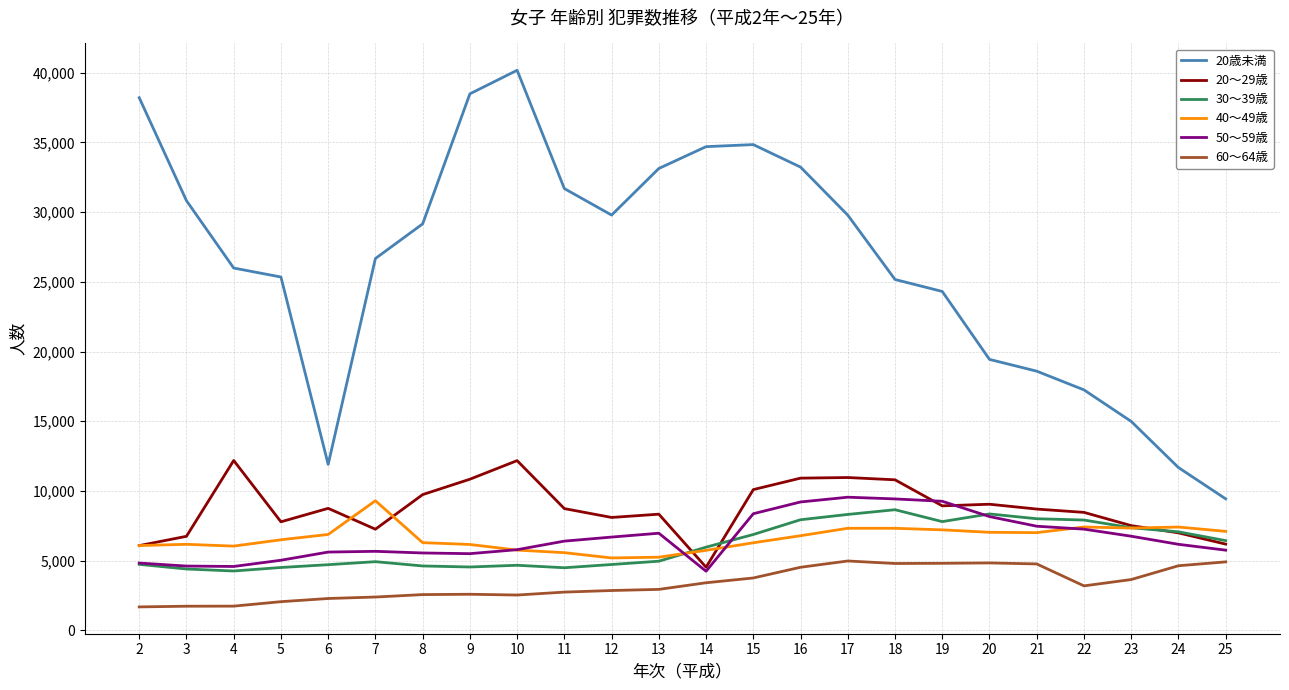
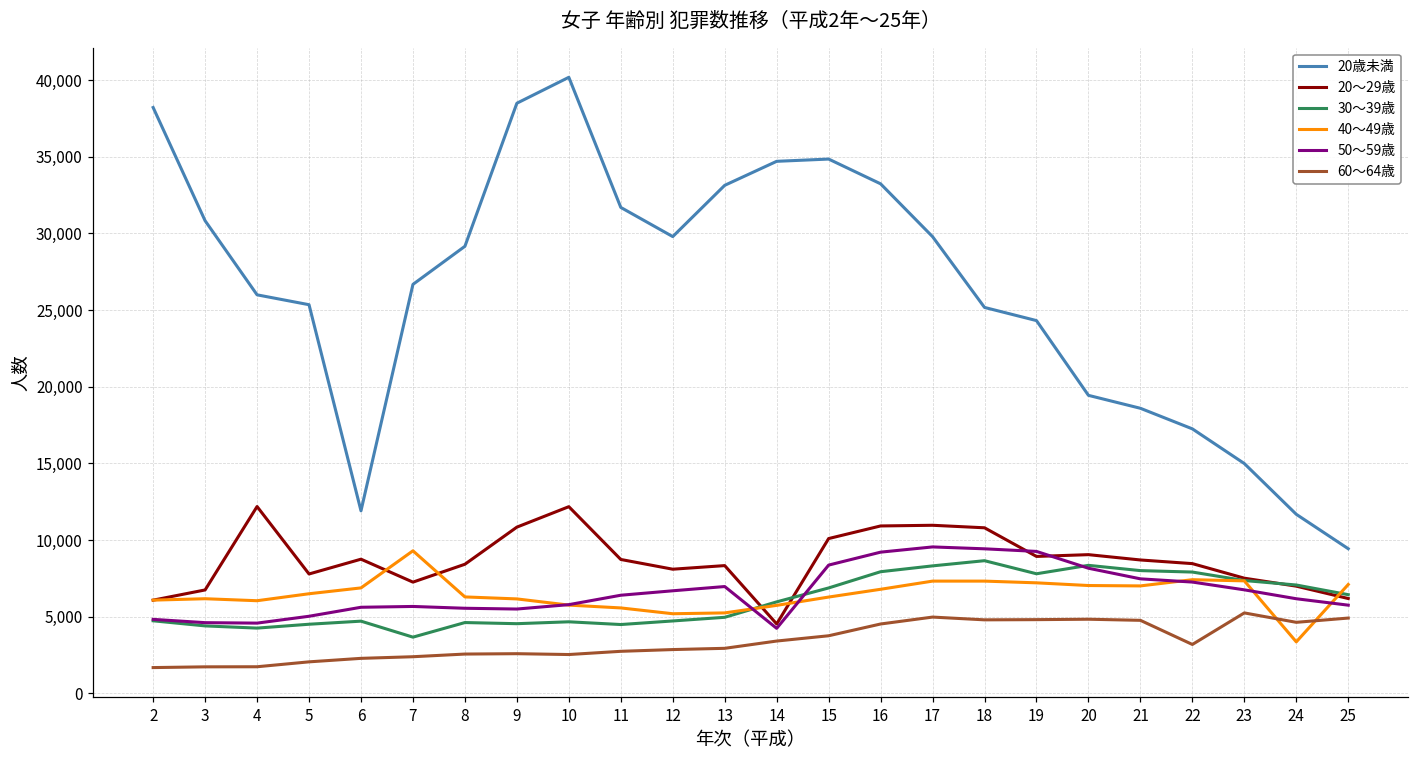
  {
    "20歳未満": {
      "2": "38,200",
      "3": "30,800",
      "4": "26,000",
      "5": "25,300",
      "6": "11,900",
      "7": "26,700",
      "8": "29,200",
      "9": "38,500",
      "10": "40,200",
      "11": "31,700",
      "12": "29,800",
      "13": "33,100",
      "14": "34,700",
      "15": "34,800",
      "16": "33,200",
      "17": "29,800",
      "18": "25,200",
      "19": "24,300",
      "20": "19,400",
      "21": "18,600",
      "22": "17,200",
      "23": "15,000",
      "24": "11,700",
      "25": "9,400"
    },
    "20～29歳": {
      "3": "6,700",
      "4": "12,200",
      "5": "7,800",
      "6": "8,700",
      "7": "7,300",
-     "8": "9,700",
+     "8": "8,400",
      "9": "10,800",
      "10": "12,200",
      "11": "8,700",
      "12": "8,100",
      "13": "8,300",
      "14": "4,500",
      "15": "10,100",
      "16": "10,900",
      "17": "11,000",
      "18": "10,800",
      "19": "8,900",
      "20": "9,000",
      "21": "8,700",
      "22": "8,500",
      "25": "6,200"
    },
    "30～39歳": {
      "3": "4,400",
      "4": "4,300",
      "5": "4,500",
      "6": "4,700",
-     "7": "4,900",
+     "7": "3,700",
      "8": "4,600",
      "9": "4,500",
      "10": "4,700",
      "11": "4,500",
      "12": "4,700",
      "13": "5,000",
      "14": "6,000",
      "15": "6,900",
      "16": "7,900",
      "17": "8,300",
      "18": "8,600",
      "19": "7,800",
      "20": "8,300",
      "21": "8,000",
      "22": "7,900",
      "25": "6,400"
    },
    "40～49歳": {
      "3": "6,200",
      "4": "6,000",
      "5": "6,500",
      "6": "6,900",
      "7": "9,300",
      "8": "6,300",
      "9": "6,200",
      "11": "5,600",
      "12": "5,200",
      "13": "5,200",
      "14": "5,700",
      "15": "6,300",
      "16": "6,800",
      "17": "7,300",
      "18": "7,300",
      "19": "7,200",
      "20": "7,000",
      "21": "7,000",
-     "24": "7,400",
+     "24": "3,400",
      "25": "7,100"
    },
    "50～59歳": {
      "3": "4,600",
      "4": "4,600",
      "5": "5,000",
      "6": "5,600",
      "7": "5,700",
      "8": "5,500",
      "9": "5,500",
      "11": "6,400",
      "12": "6,700",
      "13": "7,000",
      "14": "4,200",
      "15": "8,400",
      "16": "9,200",
      "17": "9,500",
      "18": "9,400",
      "19": "9,300",
      "20": "8,200",
      "21": "7,500",
      "23": "6,700",
      "24": "6,200",
      "25": "5,700"
    },
    "60～64歳": {
      "2": "1,700",
      "3": "1,700",
      "4": "1,700",
      "5": "2,100",
      "6": "2,300",
      "7": "2,400",
      "8": "2,600",
      "9": "2,600",
      "10": "2,500",
      "11": "2,700",
      "12": "2,900",
      "13": "2,900",
      "14": "3,400",
      "15": "3,800",
      "16": "4,500",
      "17": "5,000",
      "18": "4,800",
      "19": "4,800",
      "20": "4,800",
      "21": "4,800",
      "22": "3,200",
-     "23": "3,600",
+     "23": "5,200",
      "24": "4,600",
      "25": "4,900"
    }
  }
